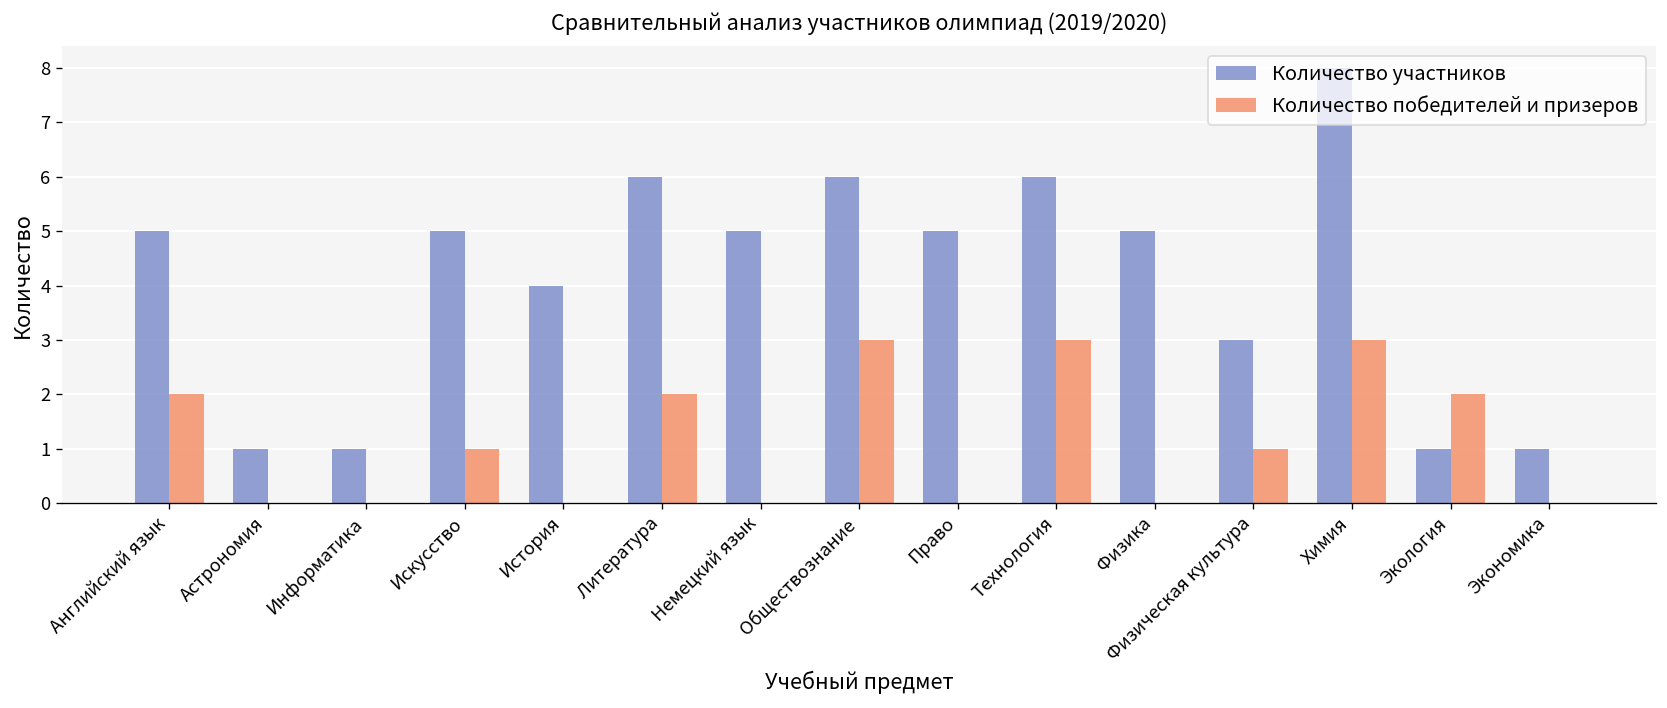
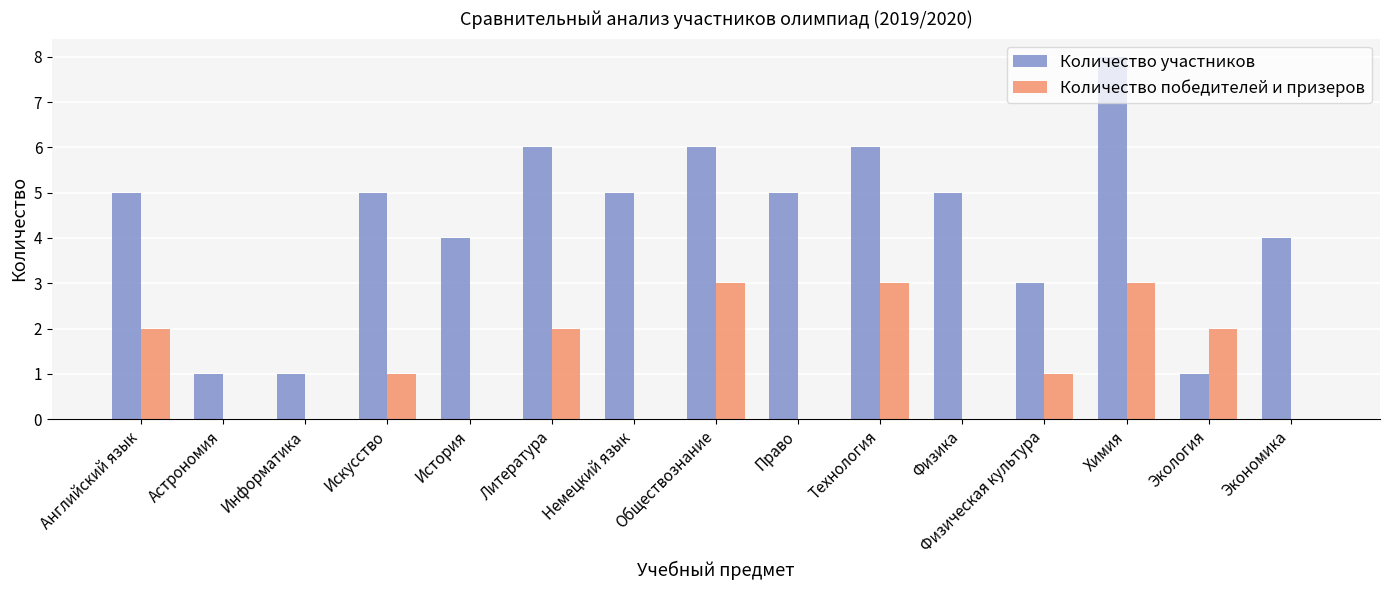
  {
    "Количество участников": {
      "Английский язык": 5,
      "Астрономия": 1,
      "Информатика": 1,
      "Искусство": 5,
      "История": 4,
      "Литература": 6,
      "Немецкий язык": 5,
      "Обществознание": 6,
      "Право": 5,
      "Технология": 6,
      "Физика": 5,
      "Физическая культура": 3,
      "Экология": 1,
-     "Экономика": 1
+     "Экономика": 4
    },
    "Количество победителей и призеров": {
      "Английский язык": 2,
      "Астрономия": 0,
      "Информатика": 0,
      "Искусство": 1,
      "История": 0,
      "Литература": 2,
      "Немецкий язык": 0,
      "Обществознание": 3,
      "Право": 0,
      "Технология": 3,
      "Физика": 0,
      "Физическая культура": 1,
      "Химия": 3,
      "Экология": 2,
      "Экономика": 0
    }
  }
